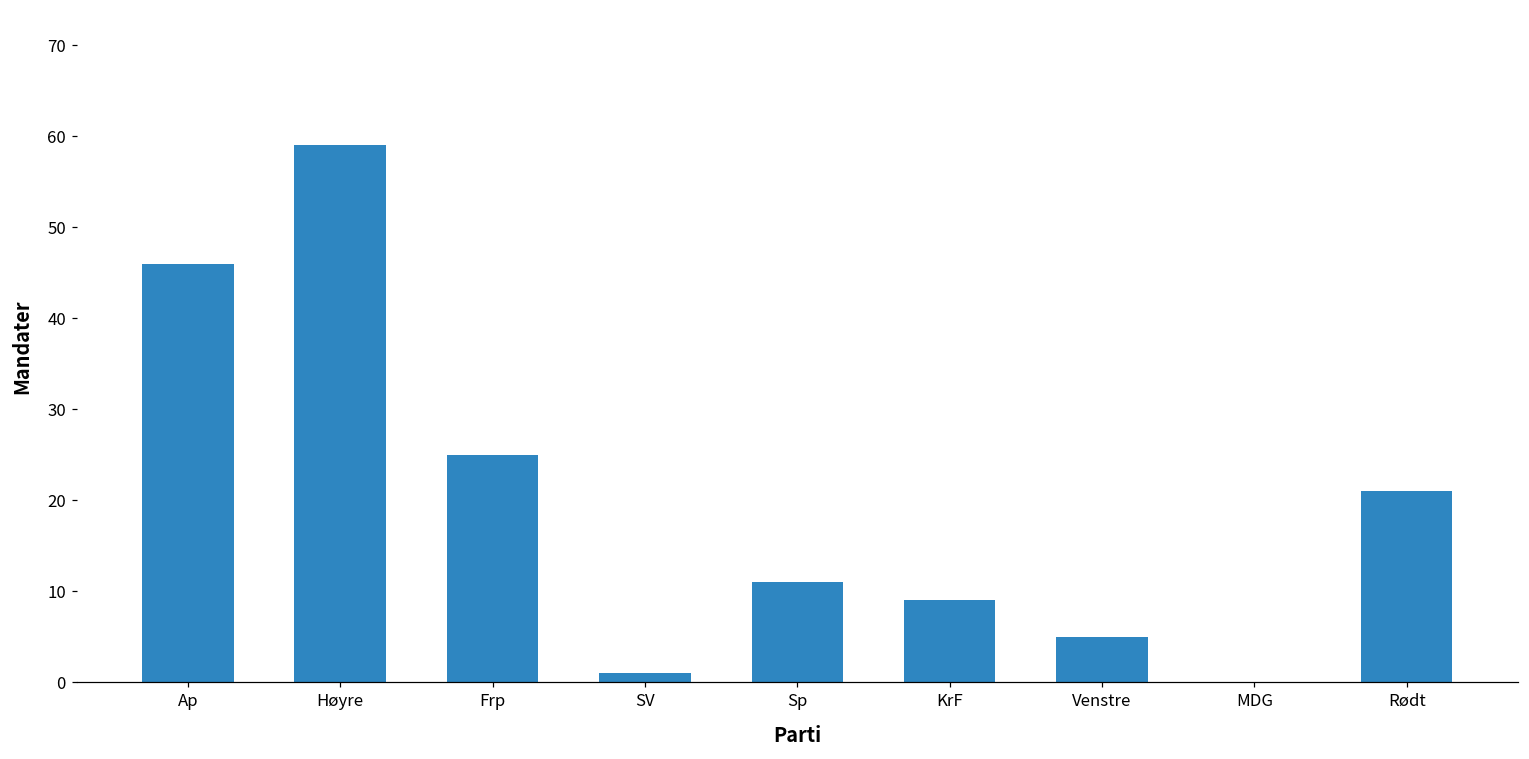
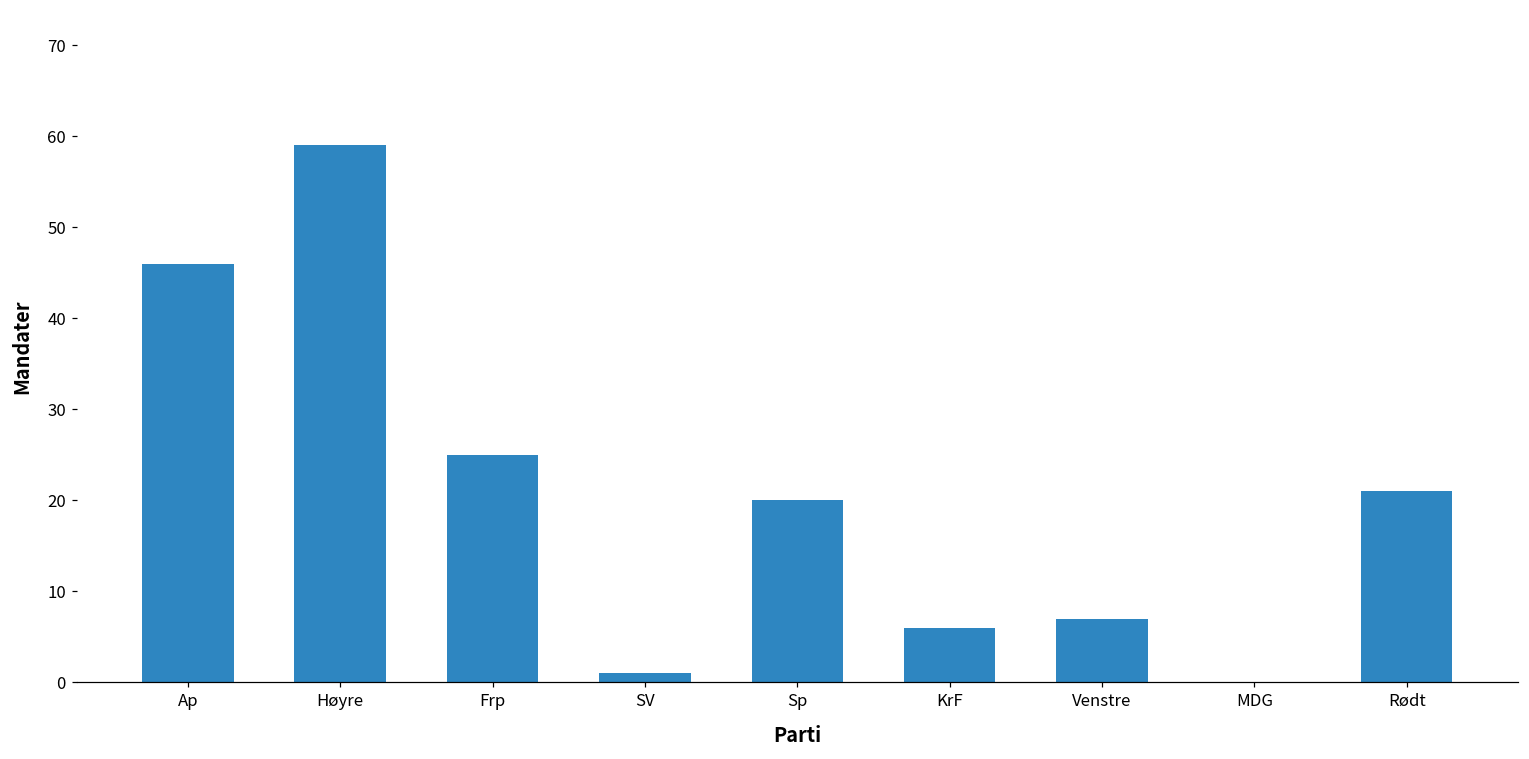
  {
    "Ap": 46,
    "Høyre": 59,
    "Frp": 25,
    "SV": 1,
-   "Sp": 11,
-   "KrF": 9,
-   "Venstre": 5,
+   "Sp": 20,
+   "KrF": 6,
+   "Venstre": 7,
    "MDG": 0,
    "Rødt": 21
  }
